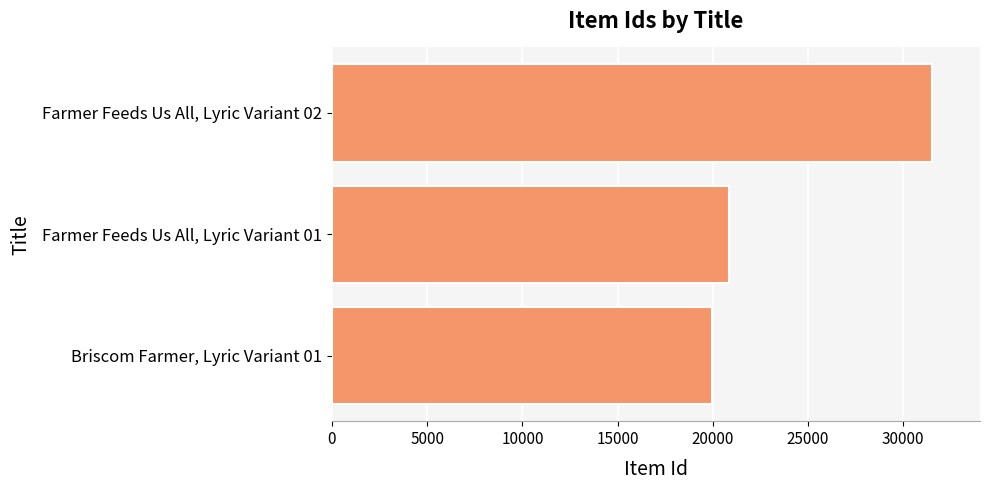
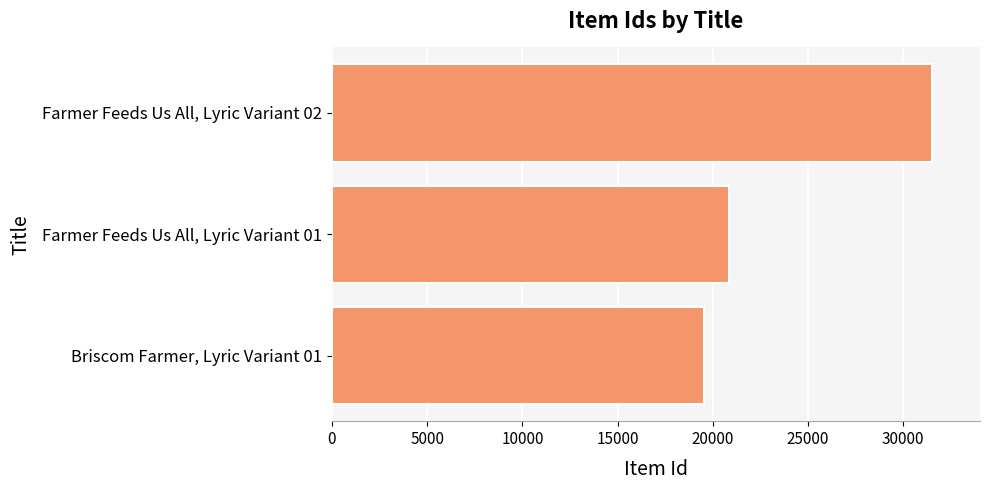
  {
    "Farmer Feeds Us All, Lyric Variant 02": 31500,
    "Farmer Feeds Us All, Lyric Variant 01": 20800,
-   "Briscom Farmer, Lyric Variant 01": 20000
+   "Briscom Farmer, Lyric Variant 01": 19500
  }
